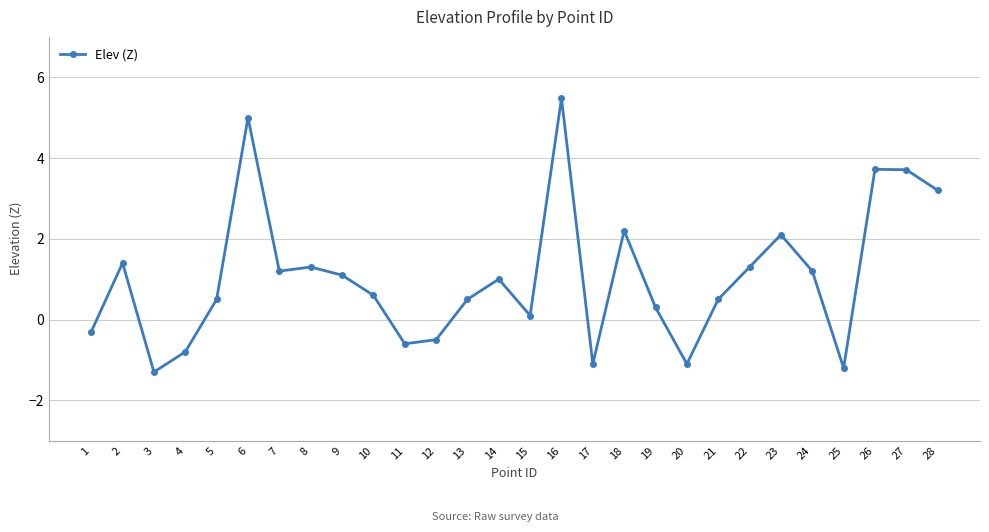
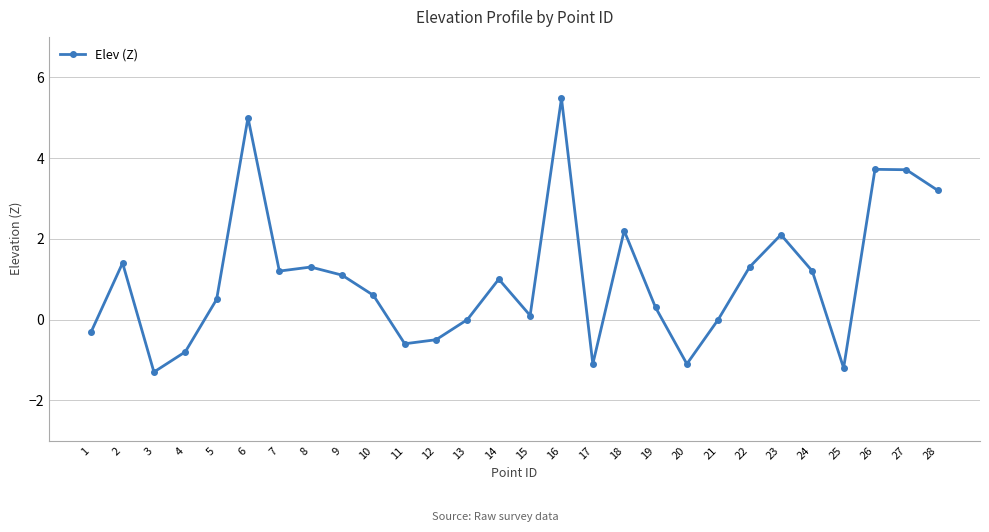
  {
    "1": -0.3,
    "2": 1.4,
    "3": -1.3,
    "4": -0.8,
    "5": 0.5,
    "6": 5.0,
    "7": 1.2,
    "8": 1.3,
    "9": 1.1,
    "10": 0.6,
    "11": -0.6,
    "12": -0.5,
-   "13": 0.5,
+   "13": 0.0,
    "14": 1.0,
    "15": 0.1,
    "16": 5.5,
    "17": -1.1,
    "18": 2.2,
    "19": 0.3,
    "20": -1.1,
-   "21": 0.5,
+   "21": 0.0,
    "22": 1.3,
    "23": 2.1,
    "24": 1.2,
    "25": -1.2,
    "26": 3.7,
    "27": 3.7,
    "28": 3.2
  }
